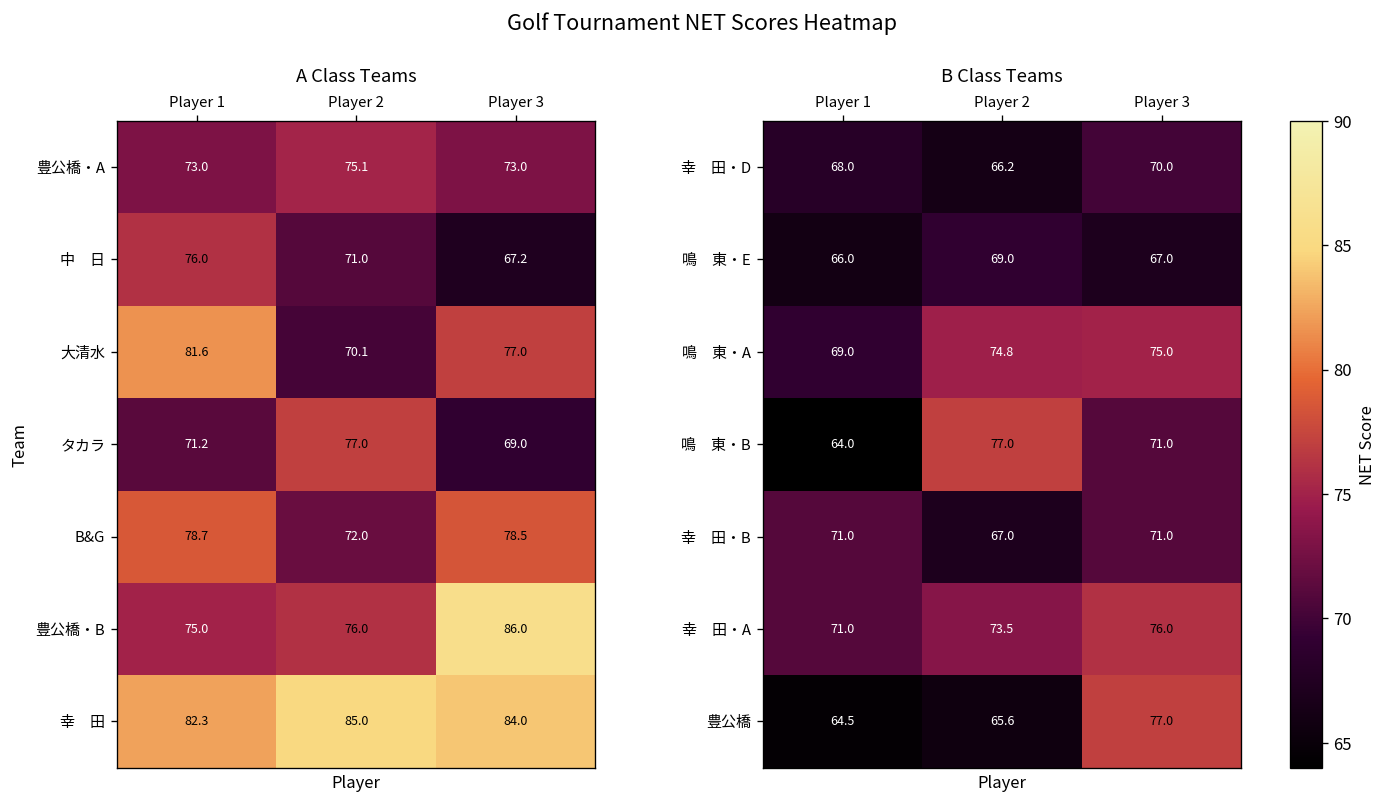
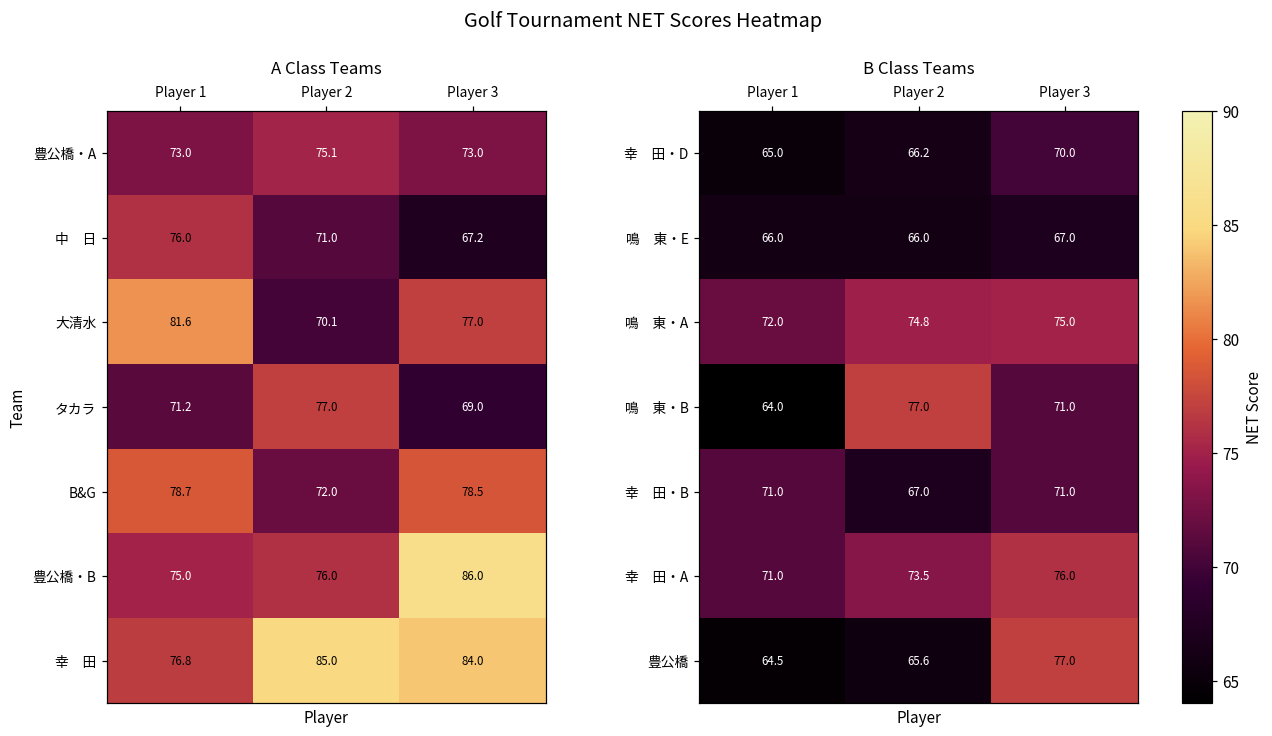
  {
    "A Class Teams": {
      "豊公橋・A": {
        "Player 1": 73.0,
        "Player 2": 75.1,
        "Player 3": 73.0
      },
      "中 日": {
        "Player 1": 76.0,
        "Player 2": 71.0,
        "Player 3": 67.2
      },
      "大清水": {
        "Player 1": 81.6,
        "Player 2": 70.1,
        "Player 3": 77.0
      },
      "タカラ": {
        "Player 1": 71.2,
        "Player 2": 77.0,
        "Player 3": 69.0
      },
      "B&G": {
        "Player 1": 78.7,
        "Player 2": 72.0,
        "Player 3": 78.5
      },
      "豊公橋・B": {
        "Player 1": 75.0,
        "Player 2": 76.0,
        "Player 3": 86.0
      },
      "幸 田": {
-       "Player 1": 82.3,
+       "Player 1": 76.8,
        "Player 2": 85.0,
        "Player 3": 84.0
      }
    },
    "B Class Teams": {
      "幸 田・D": {
-       "Player 1": 68.0,
+       "Player 1": 65.0,
        "Player 2": 66.2,
        "Player 3": 70.0
      },
      "鳴 東・E": {
        "Player 1": 66.0,
-       "Player 2": 69.0,
+       "Player 2": 66.0,
        "Player 3": 67.0
      },
      "鳴 東・A": {
-       "Player 1": 69.0,
+       "Player 1": 72.0,
        "Player 2": 74.8,
        "Player 3": 75.0
      },
      "鳴 東・B": {
        "Player 1": 64.0,
        "Player 2": 77.0,
        "Player 3": 71.0
      },
      "幸 田・B": {
        "Player 1": 71.0,
        "Player 2": 67.0,
        "Player 3": 71.0
      },
      "幸 田・A": {
        "Player 1": 71.0,
        "Player 2": 73.5,
        "Player 3": 76.0
      },
      "豊公橋": {
        "Player 1": 64.5,
        "Player 2": 65.6,
        "Player 3": 77.0
      }
    }
  }
